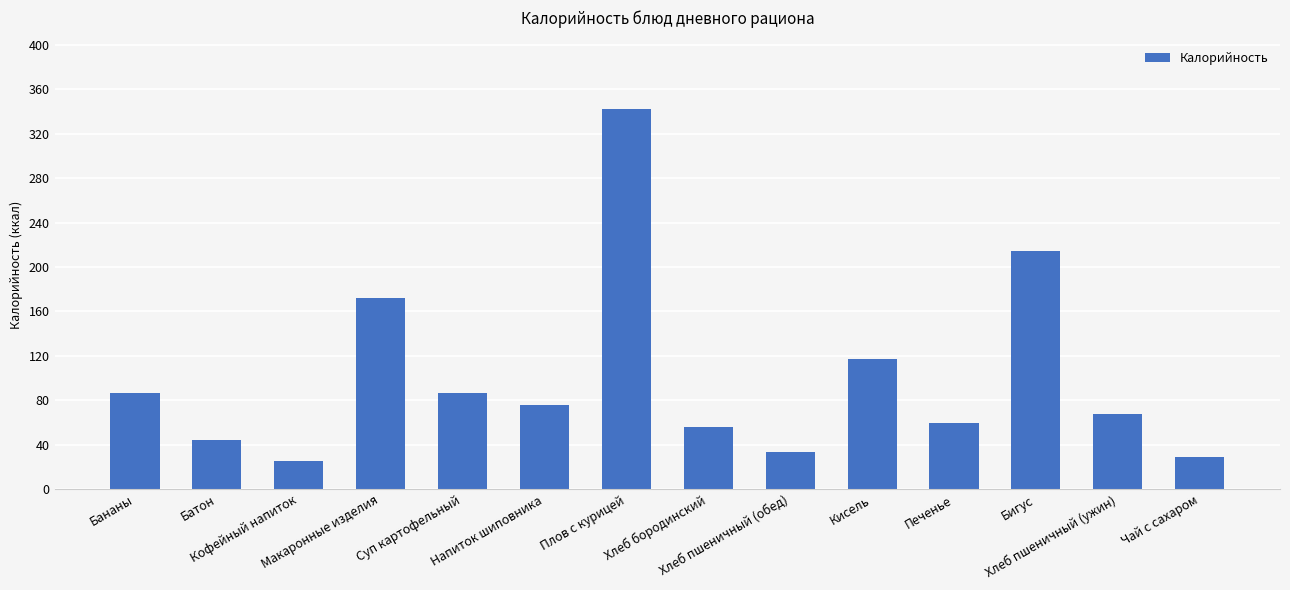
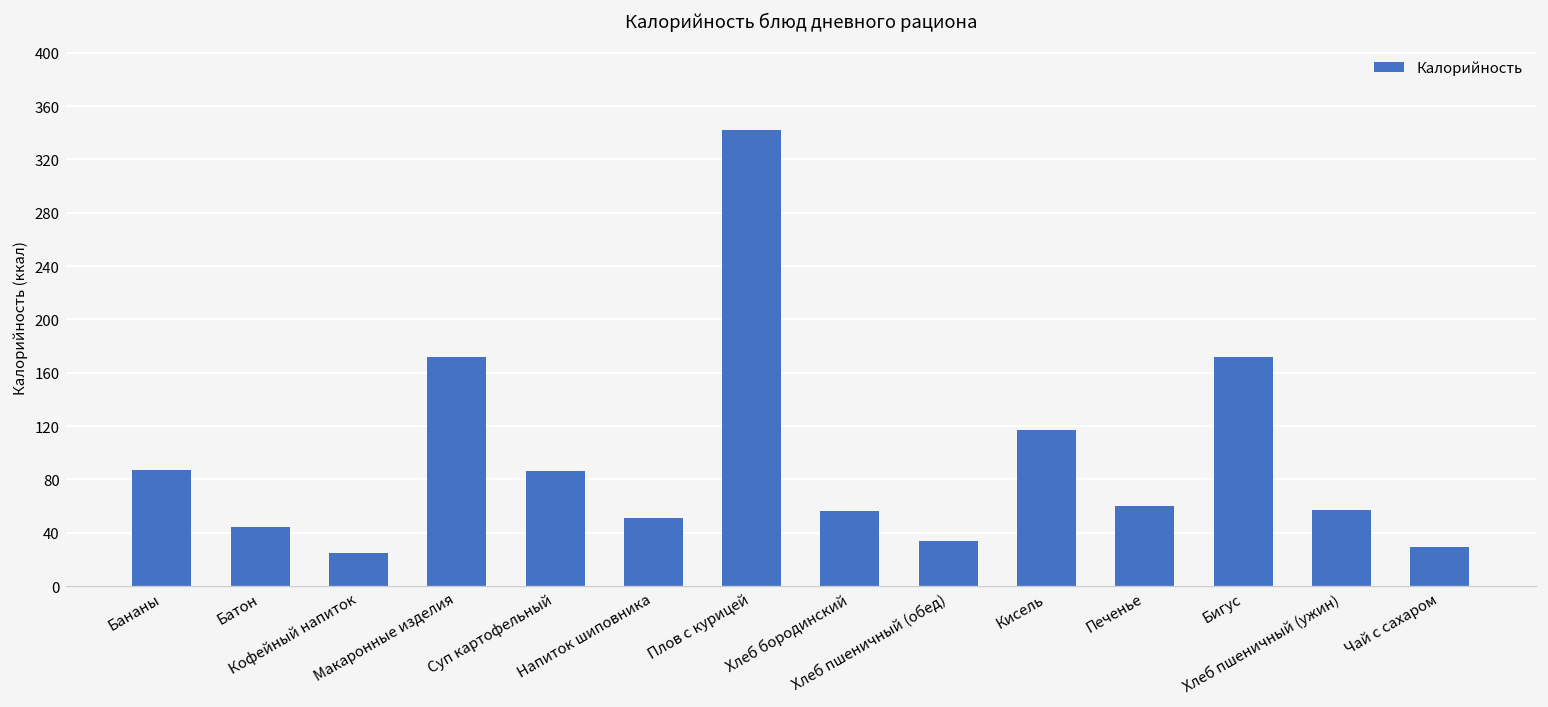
  {
    "Бананы": 87,
    "Батон": 44,
    "Кофейный напиток": 25,
    "Макаронные изделия": 172,
    "Суп картофельный": 87,
-   "Напиток шиповника": 76,
+   "Напиток шиповника": 51,
    "Плов с курицей": 342,
    "Хлеб бородинский": 56,
    "Хлеб пшеничный (обед)": 34,
    "Кисель": 117,
    "Печенье": 60,
-   "Бигус": 215,
-   "Хлеб пшеничный (ужин)": 68,
+   "Бигус": 172,
+   "Хлеб пшеничный (ужин)": 57,
    "Чай с сахаром": 29
  }
